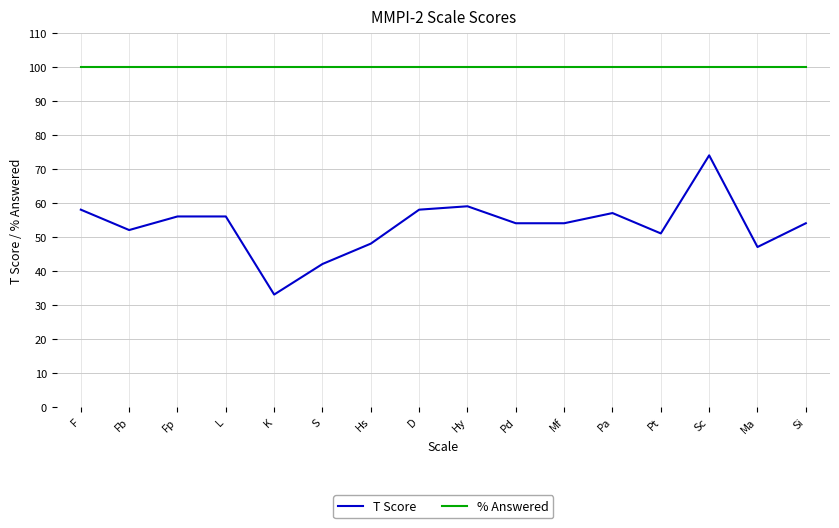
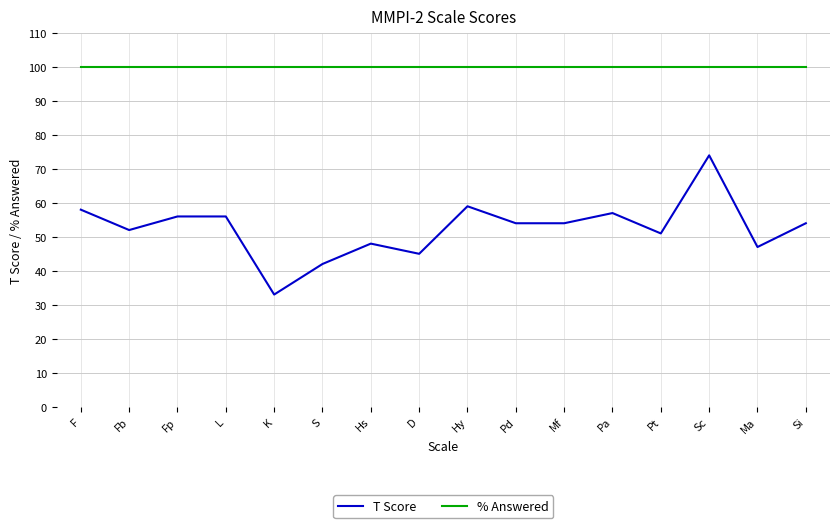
  {
    "T Score": {
      "F": 58,
      "Fb": 52,
      "Fp": 56,
      "L": 56,
      "K": 33,
      "S": 42,
      "Hs": 48,
-     "D": 58,
+     "D": 45,
      "Hy": 59,
      "Pd": 54,
      "Mf": 54,
      "Pa": 57,
      "Pt": 51,
      "Sc": 74,
      "Ma": 47,
      "Si": 54
    },
    "% Answered": {
      "F": 100,
      "Fb": 100,
      "Fp": 100,
      "L": 100,
      "K": 100,
      "S": 100,
      "Hs": 100,
      "D": 100,
      "Hy": 100,
      "Pd": 100,
      "Mf": 100,
      "Pa": 100,
      "Pt": 100,
      "Sc": 100,
      "Ma": 100,
      "Si": 100
    }
  }
